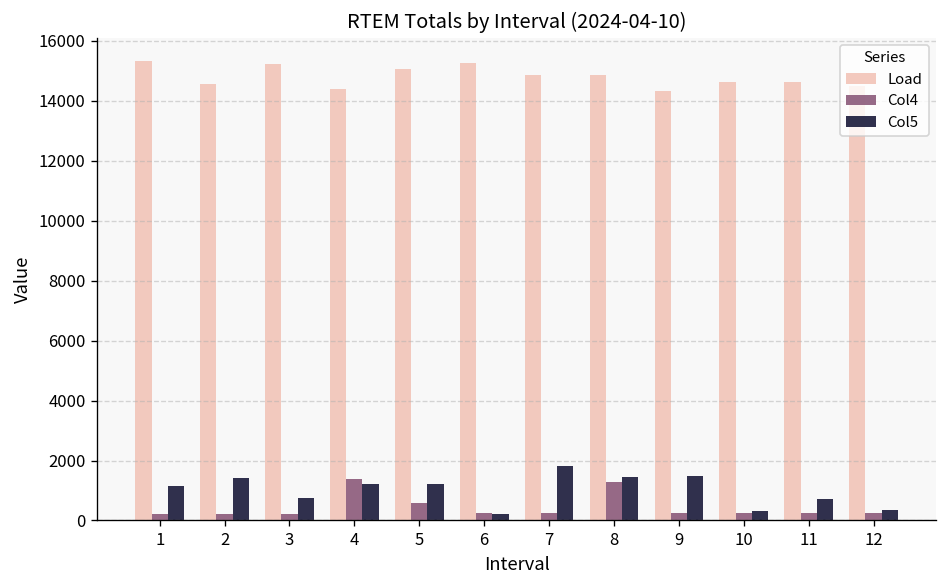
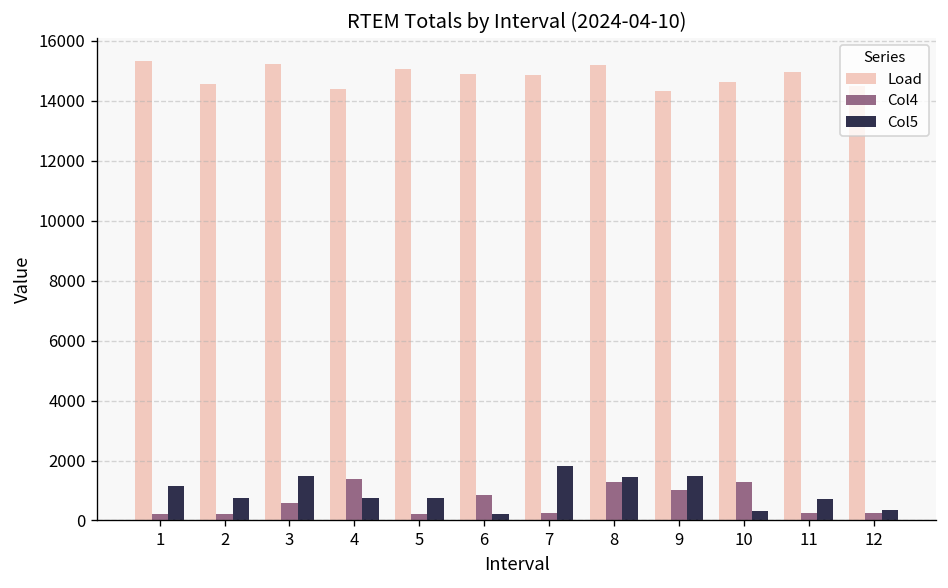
  {
    "Load": {
      "1": 15300,
      "2": 14500,
      "3": 15200,
      "4": 14400,
      "5": 15100,
-     "6": 15300,
+     "6": 14900,
      "7": 14900,
-     "8": 14800,
+     "8": 15200,
      "9": 14300,
      "10": 14600,
-     "11": 14600
+     "11": 15000
    },
    "Col4": {
      "1": 200,
      "2": 200,
-     "3": 200,
+     "3": 600,
      "4": 1400,
-     "5": 600,
-     "6": 200,
+     "5": 200,
+     "6": 800,
      "7": 300,
      "8": 1300,
-     "9": 300,
-     "10": 300,
+     "9": 1000,
+     "10": 1300,
      "11": 300,
      "12": 300
    },
    "Col5": {
      "1": 1200,
-     "2": 1400,
-     "3": 800,
-     "4": 1200,
-     "5": 1200,
+     "2": 800,
+     "3": 1500,
+     "4": 800,
+     "5": 800,
      "6": 200,
      "7": 1800,
      "8": 1500,
      "9": 1500,
      "10": 300,
      "11": 700,
      "12": 300
    }
  }
